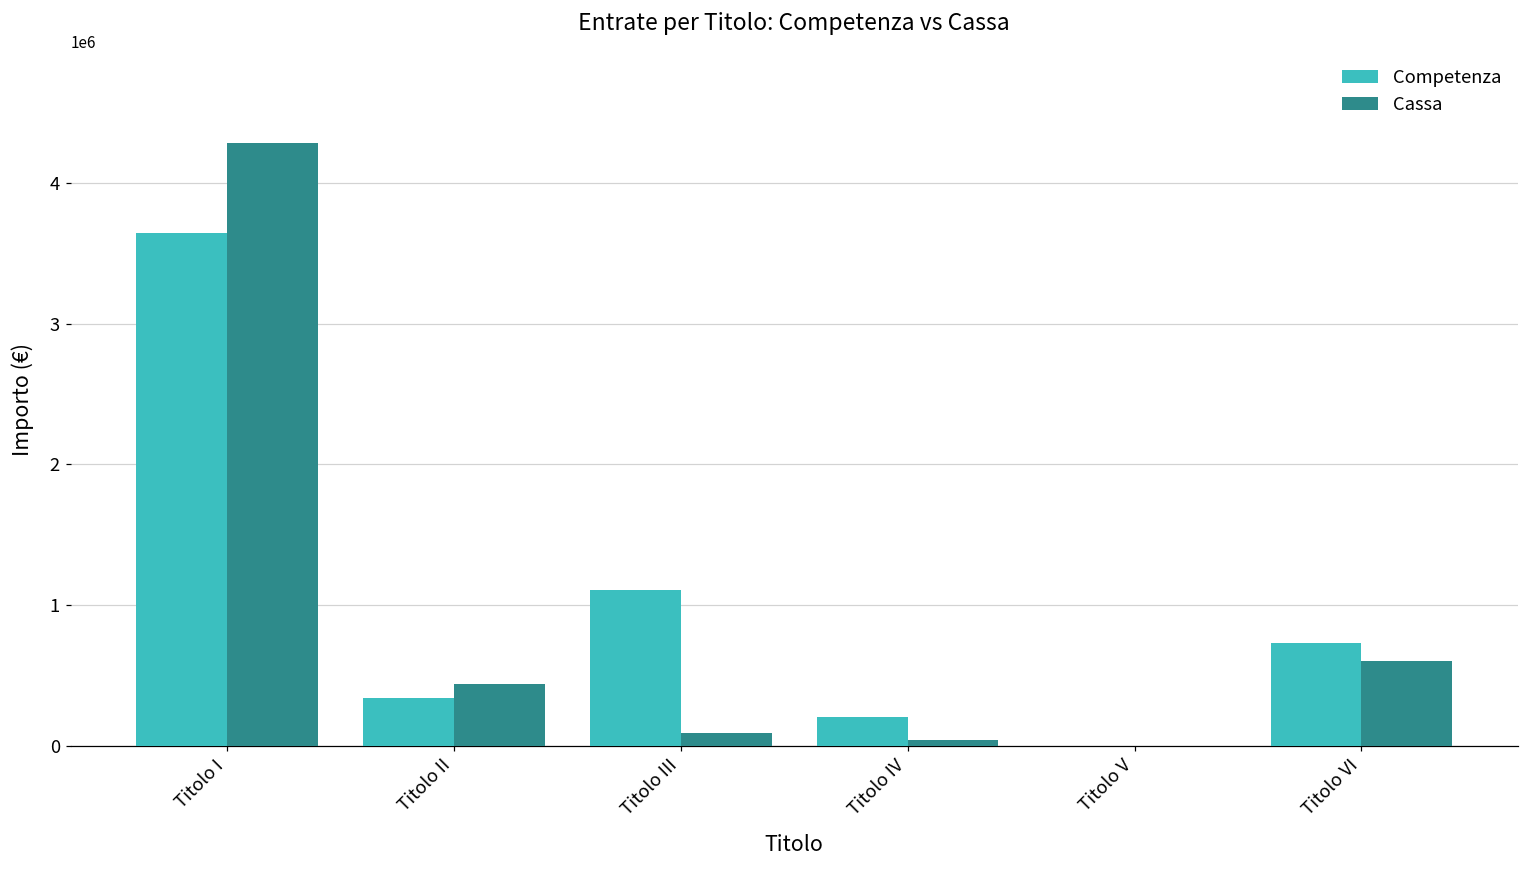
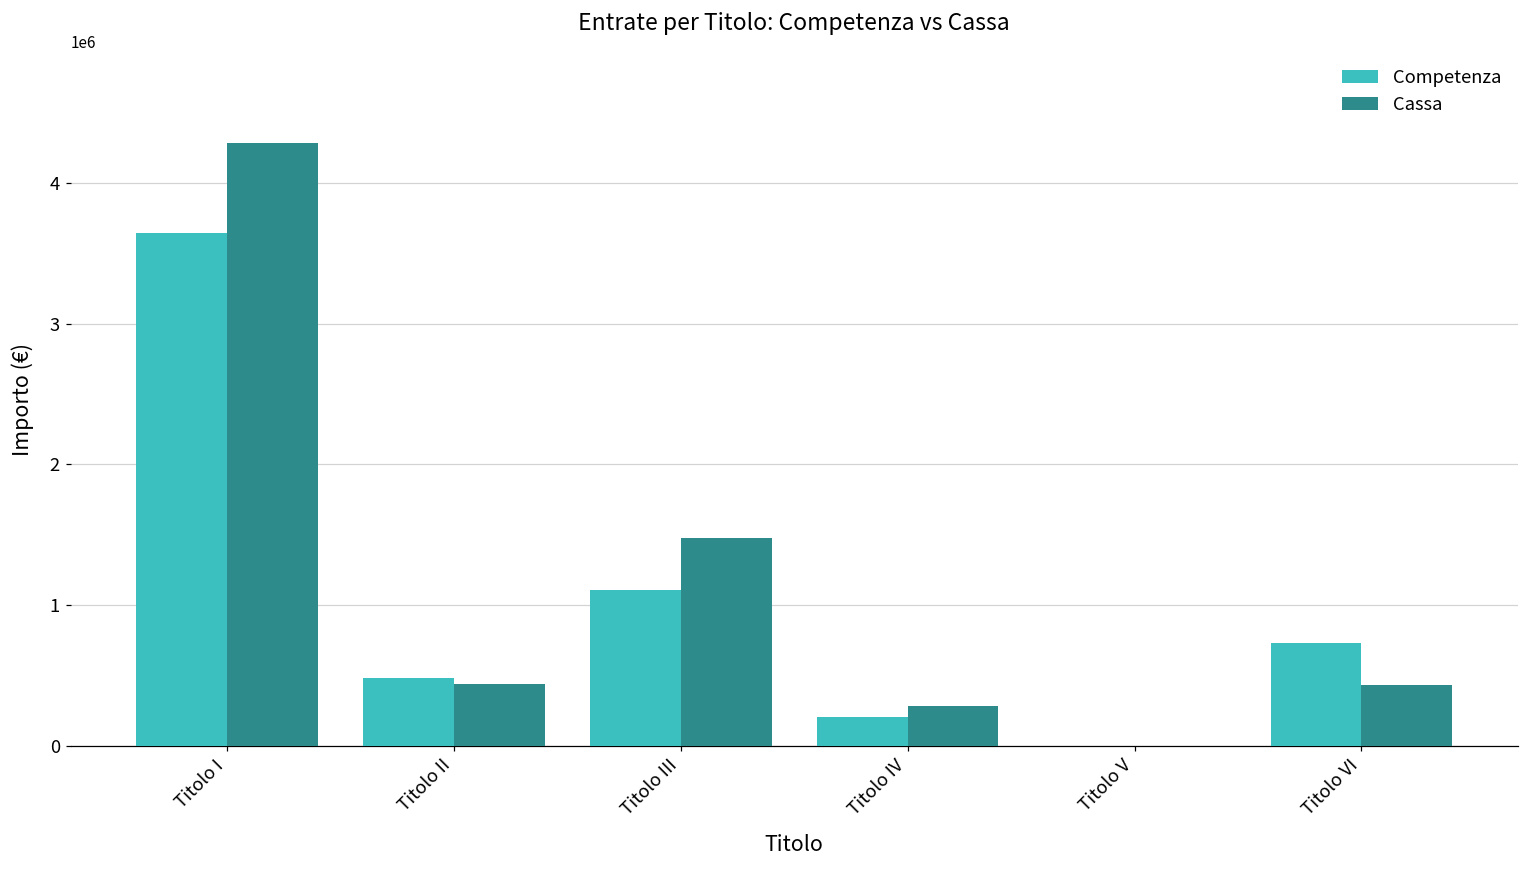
  {
    "Competenza": {
      "Titolo I": 3640000,
-     "Titolo II": 340000,
+     "Titolo II": 480000,
      "Titolo III": 1110000,
      "Titolo IV": 200000,
      "Titolo V": 0,
      "Titolo VI": 730000
    },
    "Cassa": {
      "Titolo I": 4280000,
      "Titolo II": 440000,
-     "Titolo III": 90000,
-     "Titolo IV": 40000,
+     "Titolo III": 1470000,
+     "Titolo IV": 280000,
      "Titolo V": 0,
-     "Titolo VI": 610000
+     "Titolo VI": 430000
    }
  }
